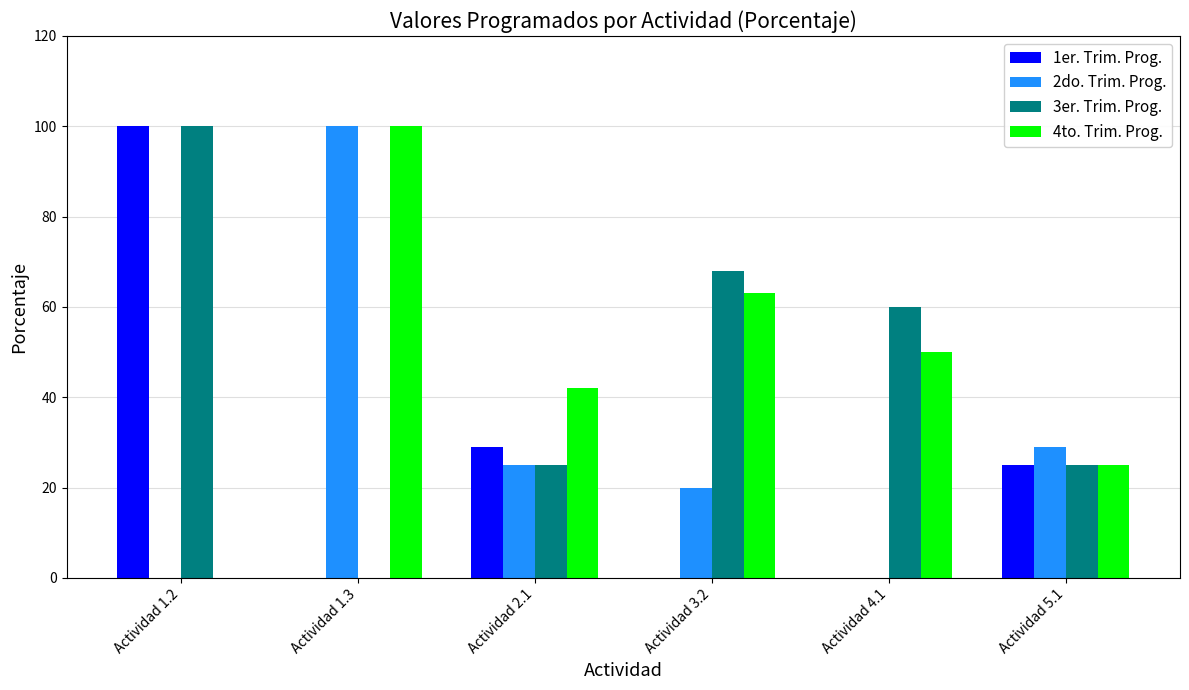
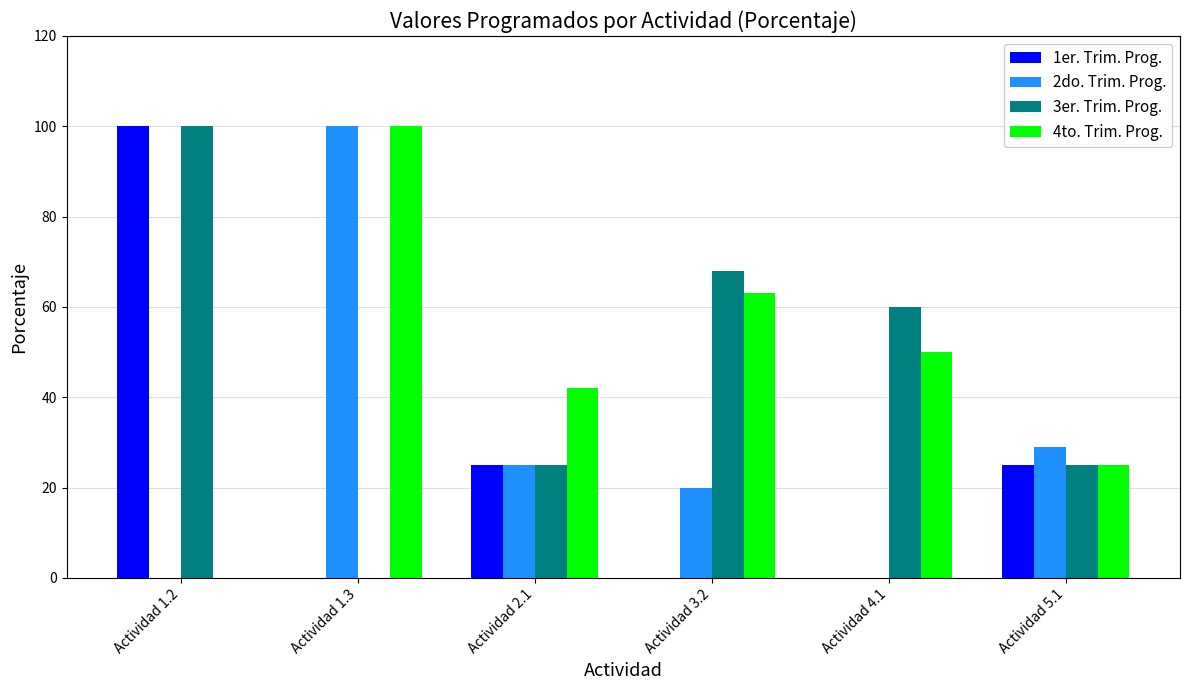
  {
    "1er. Trim. Prog.": {
      "Actividad 1.2": 100,
      "Actividad 1.3": 0,
-     "Actividad 2.1": 29,
+     "Actividad 2.1": 25,
      "Actividad 3.2": 0,
      "Actividad 4.1": 0,
      "Actividad 5.1": 25
    },
    "2do. Trim. Prog.": {
      "Actividad 1.2": 0,
      "Actividad 1.3": 100,
      "Actividad 2.1": 25,
      "Actividad 3.2": 20,
      "Actividad 4.1": 0,
      "Actividad 5.1": 29
    },
    "3er. Trim. Prog.": {
      "Actividad 1.2": 100,
      "Actividad 1.3": 0,
      "Actividad 2.1": 25,
      "Actividad 3.2": 68,
      "Actividad 4.1": 60,
      "Actividad 5.1": 25
    },
    "4to. Trim. Prog.": {
      "Actividad 1.2": 0,
      "Actividad 1.3": 100,
      "Actividad 2.1": 42,
      "Actividad 3.2": 63,
      "Actividad 4.1": 50,
      "Actividad 5.1": 25
    }
  }
